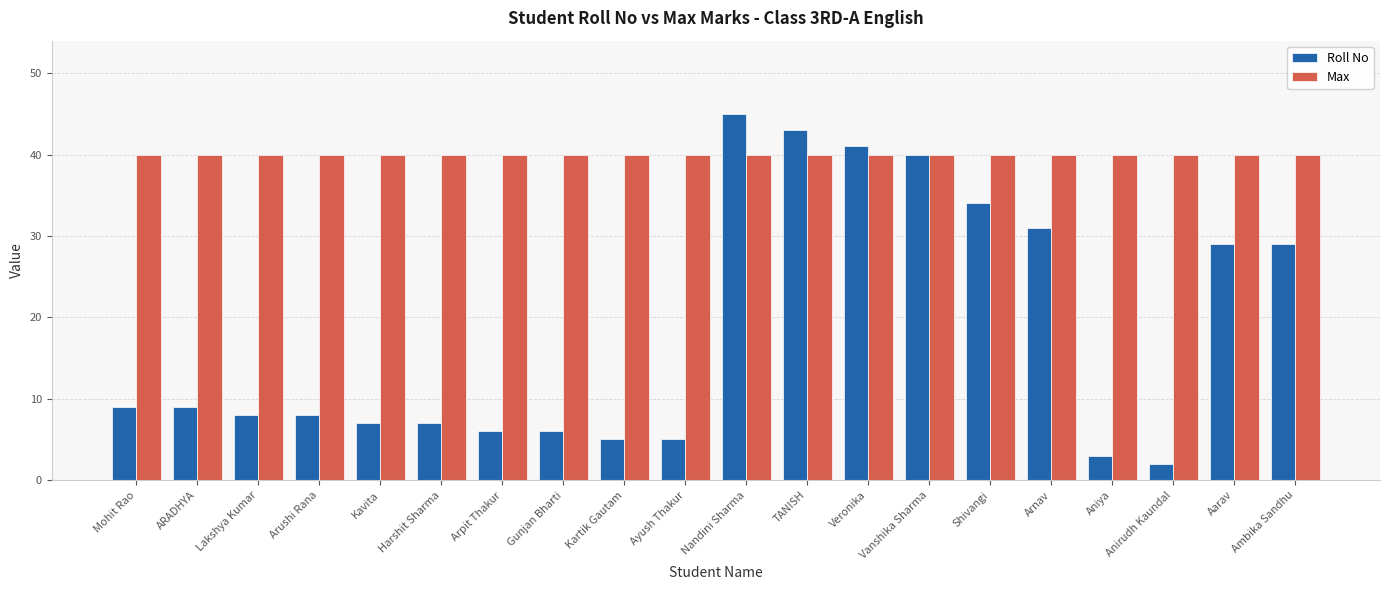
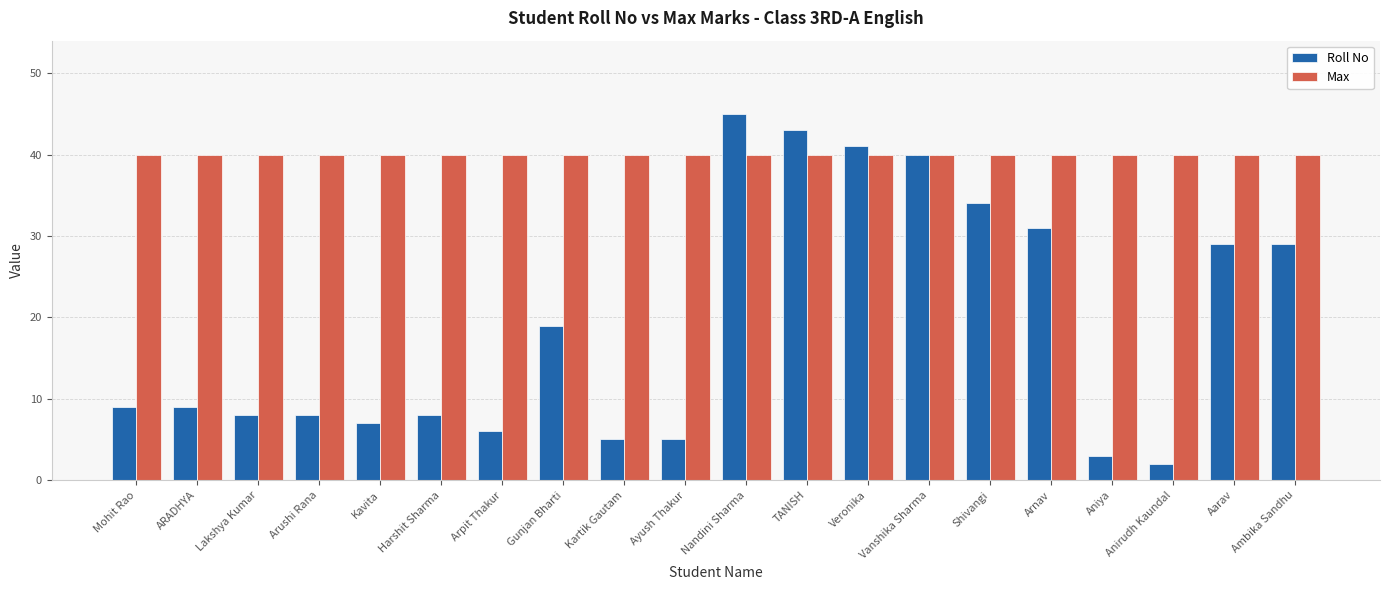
  {
    "Roll No": {
      "Mohit Rao": 9,
      "ARADHYA": 9,
      "Lakshya Kumar": 8,
      "Arushi Rana": 8,
      "Kavita": 7,
-     "Harshit Sharma": 7,
+     "Harshit Sharma": 8,
      "Arpit Thakur": 6,
-     "Gunjan Bharti": 6,
+     "Gunjan Bharti": 19,
      "Kartik Gautam": 5,
      "Ayush Thakur": 5,
      "Nandini Sharma": 45,
      "TANISH": 43,
      "Veronika": 41,
      "Vanshika Sharma": 40,
      "Shivangi": 34,
      "Arnav": 31,
      "Aniya": 3,
      "Anirudh Kaundal": 2,
      "Aarav": 29,
      "Ambika Sandhu": 29
    },
    "Max": {
      "Mohit Rao": 40,
      "ARADHYA": 40,
      "Lakshya Kumar": 40,
      "Arushi Rana": 40,
      "Kavita": 40,
      "Harshit Sharma": 40,
      "Arpit Thakur": 40,
      "Gunjan Bharti": 40,
      "Kartik Gautam": 40,
      "Ayush Thakur": 40,
      "Nandini Sharma": 40,
      "TANISH": 40,
      "Veronika": 40,
      "Vanshika Sharma": 40,
      "Shivangi": 40,
      "Arnav": 40,
      "Aniya": 40,
      "Anirudh Kaundal": 40,
      "Aarav": 40,
      "Ambika Sandhu": 40
    }
  }
